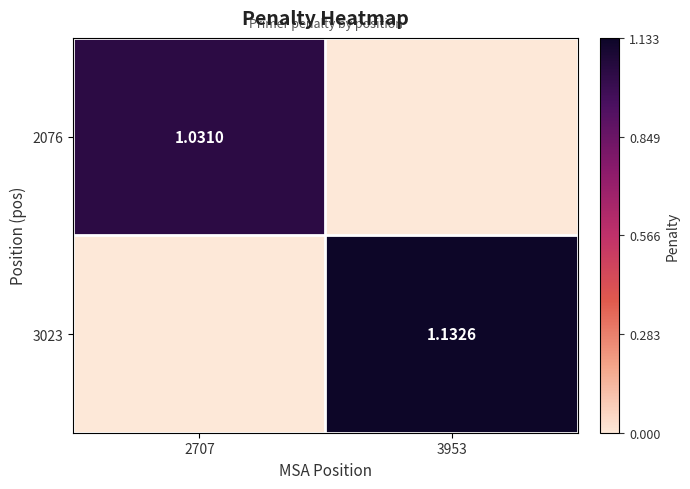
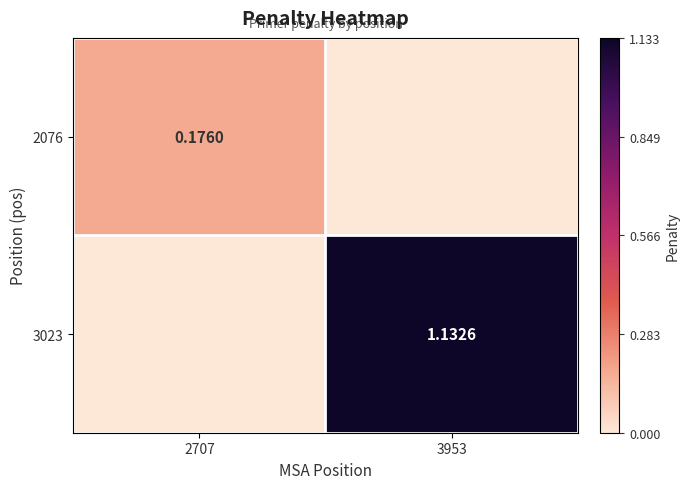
  {
    "2076": {
-     "2707": 1.0310
+     "2707": 0.1760
    },
    "3023": {
      "3953": 1.1326
    }
  }
